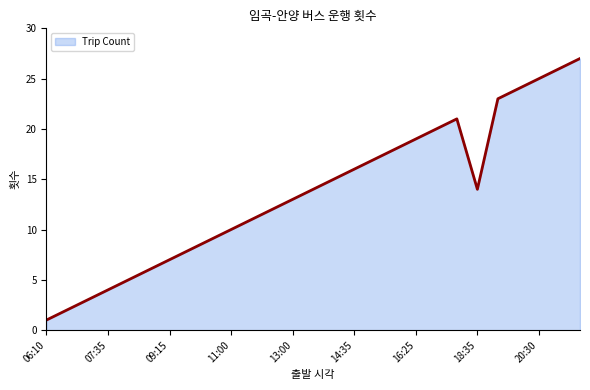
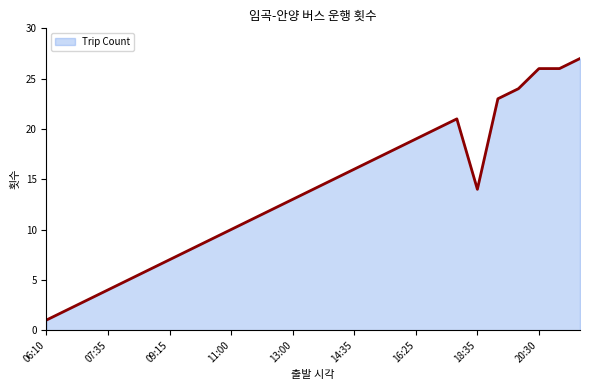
  {
    "06:10": 1,
    "07:35": 4,
    "09:15": 7,
    "11:00": 10,
    "13:00": 13,
    "14:35": 16,
    "16:25": 19,
    "18:35": 14,
-   "20:30": 25
+   "20:30": 26
  }
